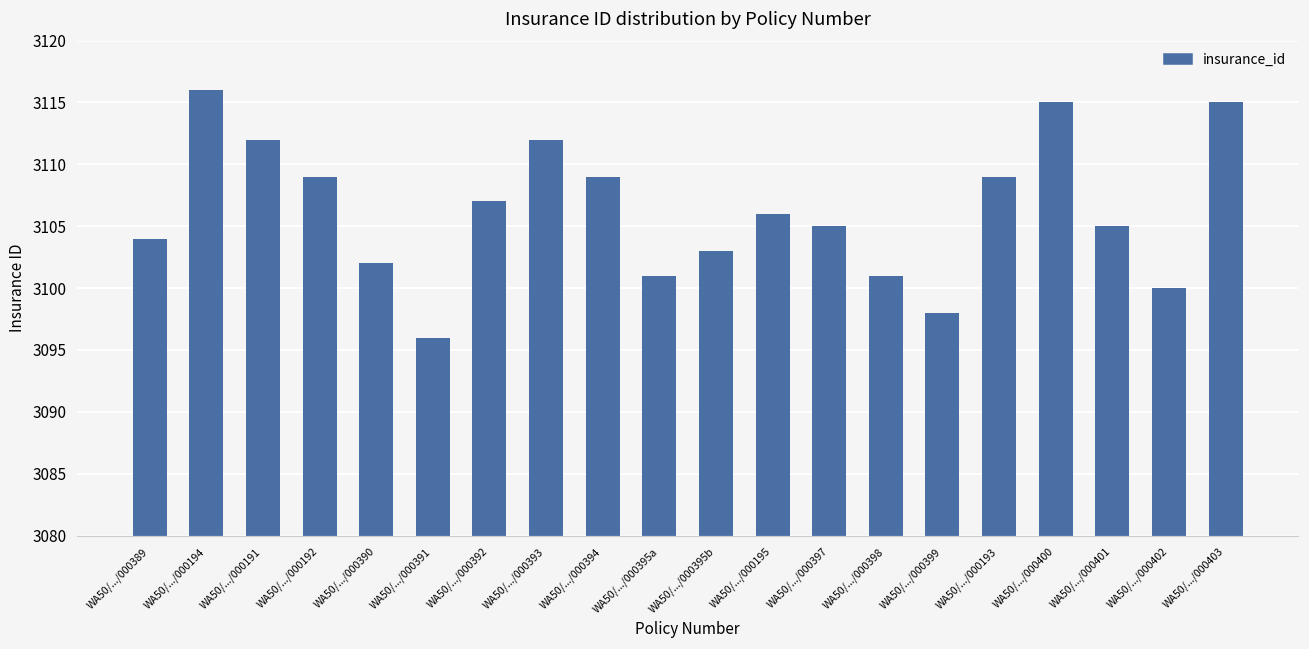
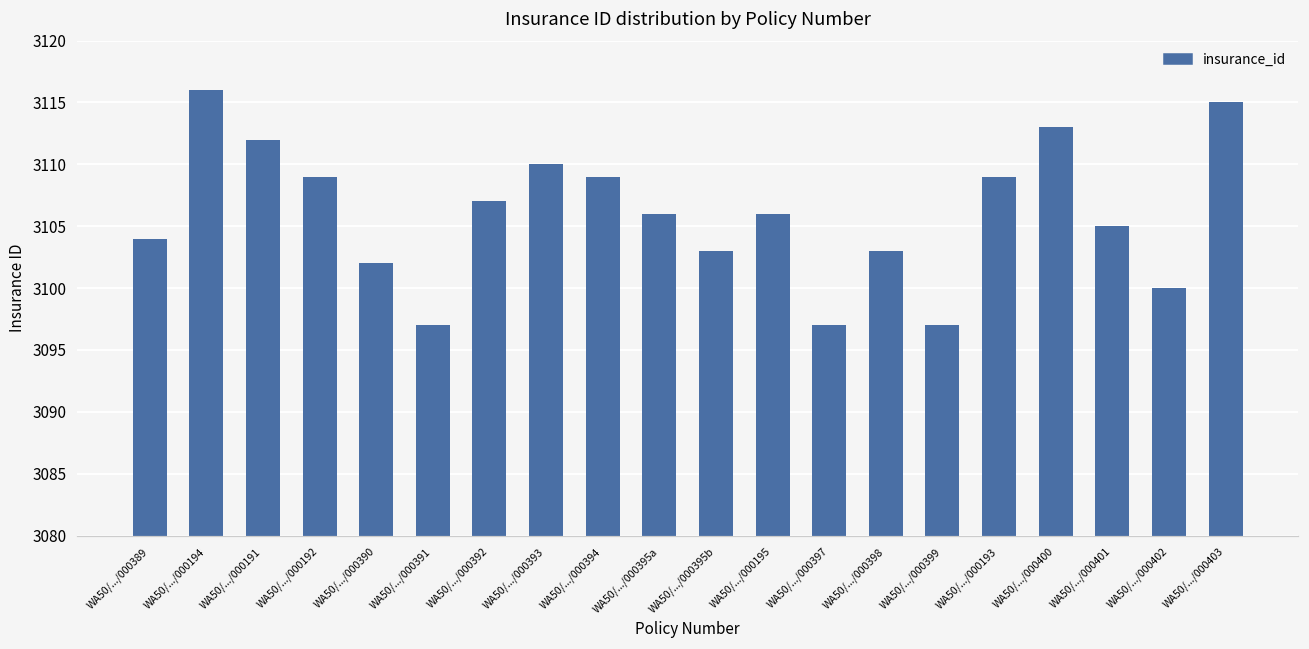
  {
    "WA50/.../000389": 3104,
    "WA50/.../000194": 3116,
    "WA50/.../000191": 3112,
    "WA50/.../000192": 3109,
    "WA50/.../000390": 3102,
-   "WA50/.../000391": 3096,
+   "WA50/.../000391": 3097,
    "WA50/.../000392": 3107,
-   "WA50/.../000393": 3112,
+   "WA50/.../000393": 3110,
    "WA50/.../000394": 3109,
-   "WA50/.../000395a": 3101,
+   "WA50/.../000395a": 3106,
    "WA50/.../000395b": 3103,
    "WA50/.../000195": 3106,
-   "WA50/.../000397": 3105,
-   "WA50/.../000398": 3101,
-   "WA50/.../000399": 3098,
+   "WA50/.../000397": 3097,
+   "WA50/.../000398": 3103,
+   "WA50/.../000399": 3097,
    "WA50/.../000193": 3109,
-   "WA50/.../000400": 3115,
+   "WA50/.../000400": 3113,
    "WA50/.../000401": 3105,
    "WA50/.../000402": 3100,
    "WA50/.../000403": 3115
  }
